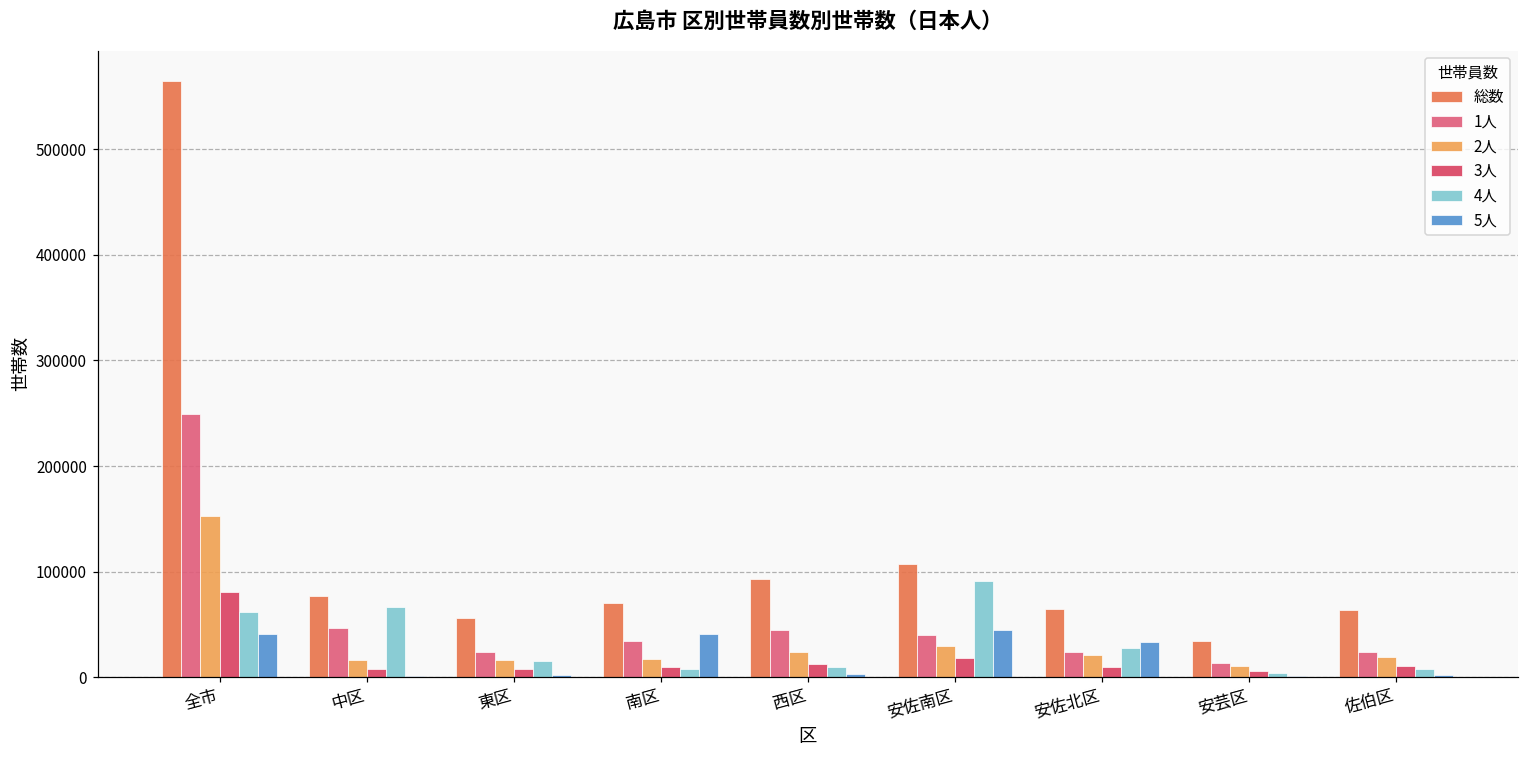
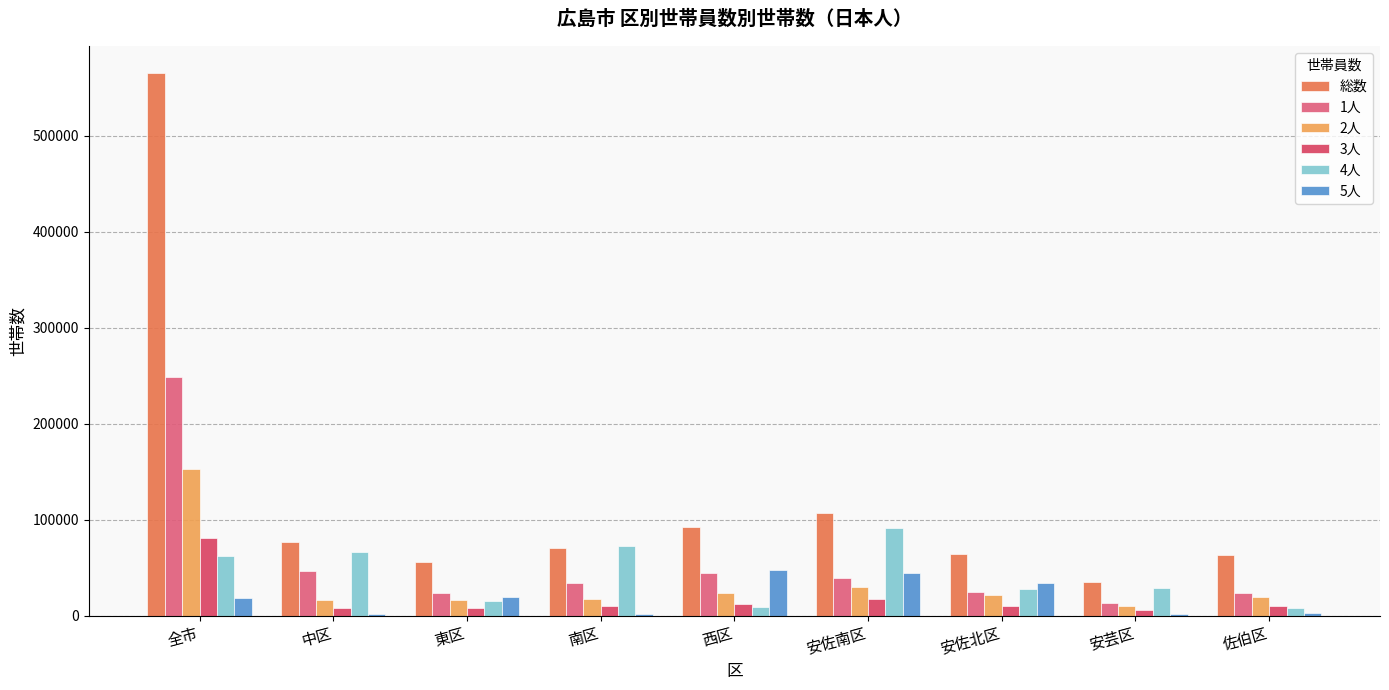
  {
    "4人": {
      "全市": 60000,
      "中区": 70000,
      "東区": 20000,
-     "南区": 10000,
+     "南区": 70000,
      "西区": 10000,
      "安佐南区": 90000,
      "安佐北区": 30000,
-     "安芸区": 0,
+     "安芸区": 30000,
      "佐伯区": 10000
    },
    "5人": {
-     "全市": 40000,
-     "東区": 0,
-     "南区": 40000,
-     "西区": 0,
+     "全市": 20000,
+     "東区": 20000,
+     "南区": 0,
+     "西区": 50000,
      "安佐南区": 40000,
      "安佐北区": 30000
    }
  }
